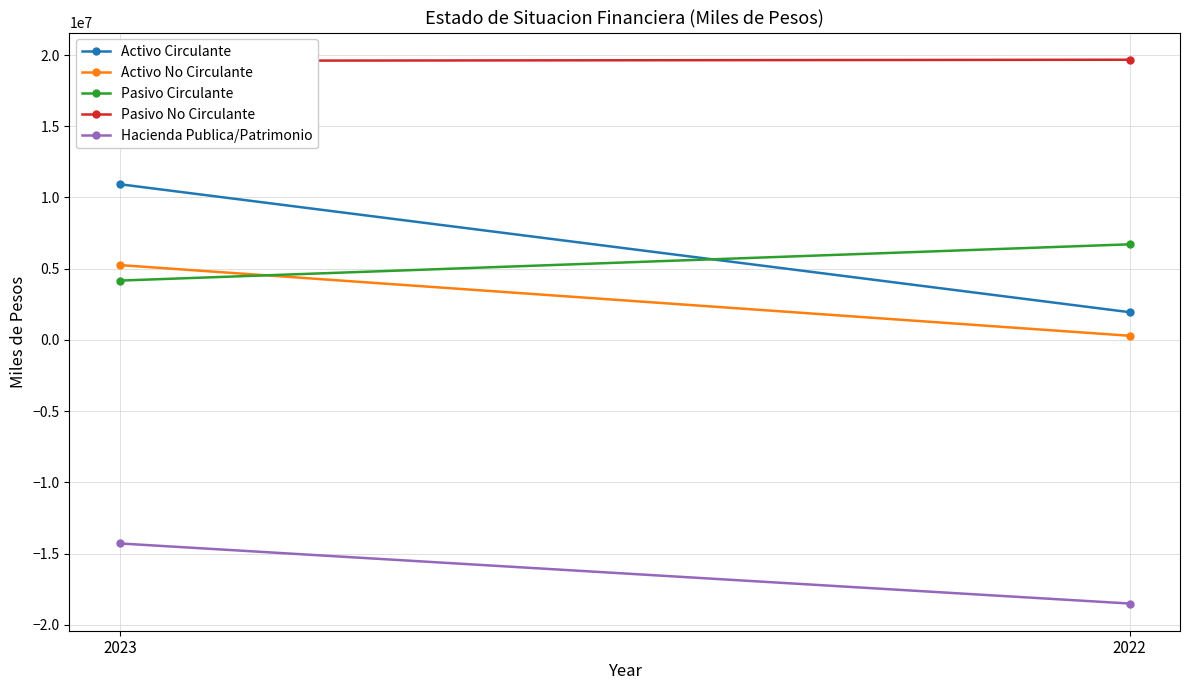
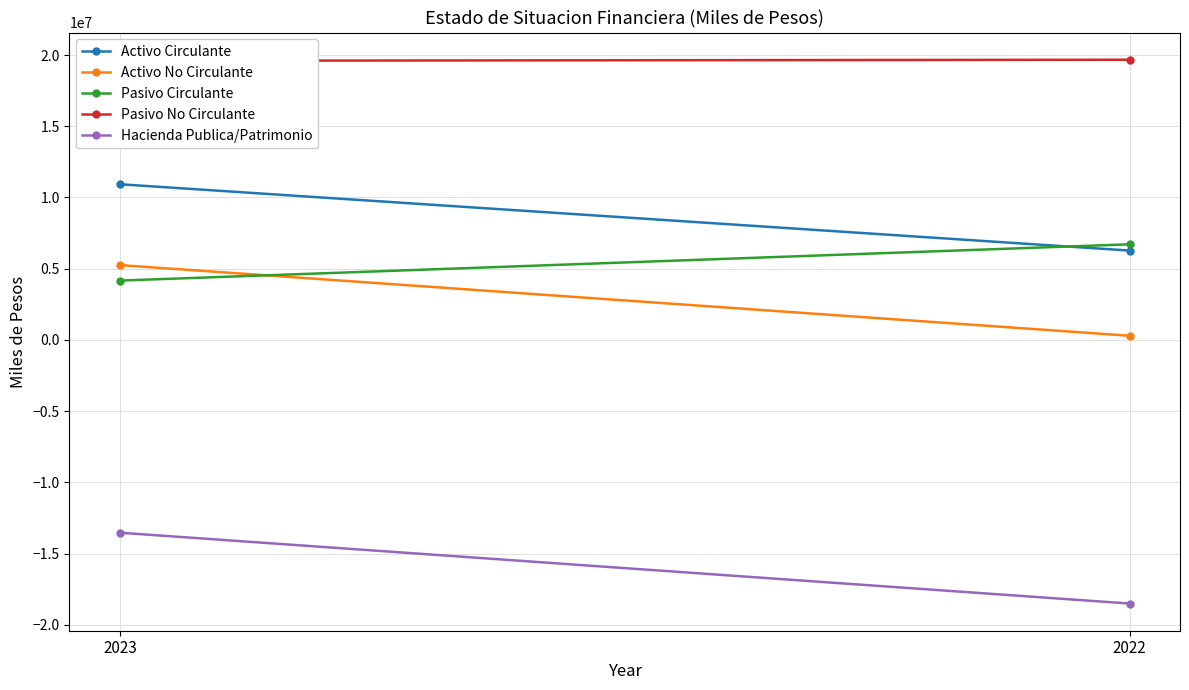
  {
    "Activo Circulante": {
      "2023": 10900000,
-     "2022": 1900000
+     "2022": 6300000
    },
    "Activo No Circulante": {
      "2023": 5300000,
      "2022": 300000
    },
    "Pasivo Circulante": {
      "2023": 4200000,
      "2022": 6700000
    },
    "Pasivo No Circulante": {
      "2022": 19700000
    },
    "Hacienda Publica/Patrimonio": {
-     "2023": -14300000,
+     "2023": -13500000,
      "2022": -18500000
    }
  }
